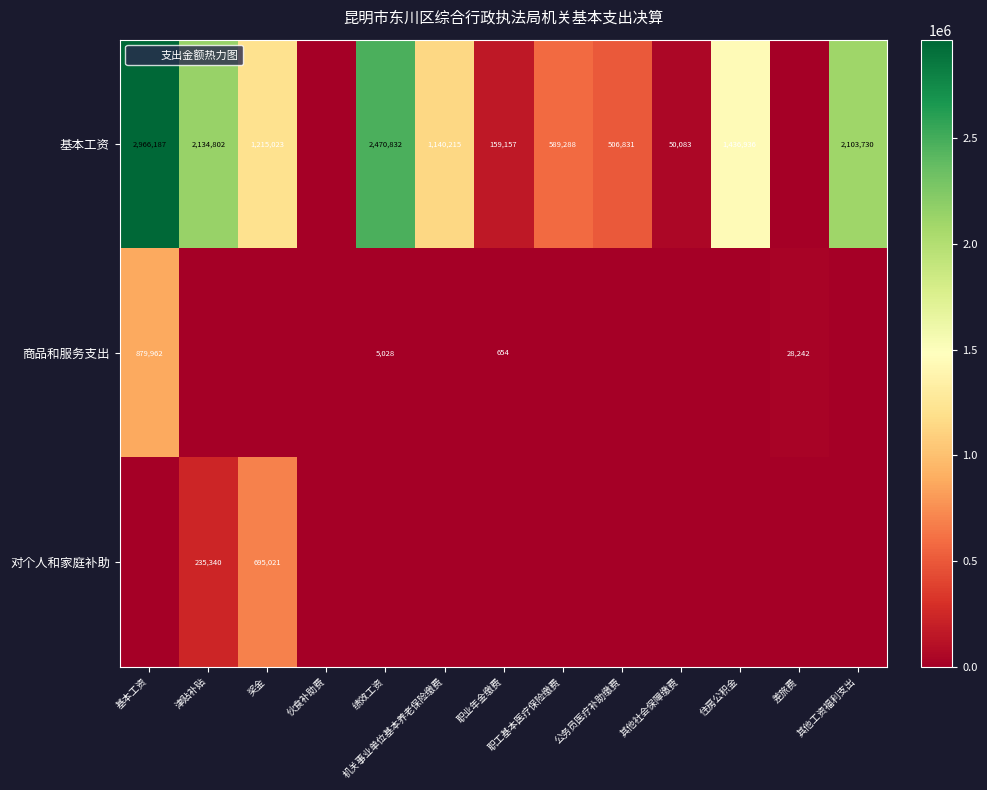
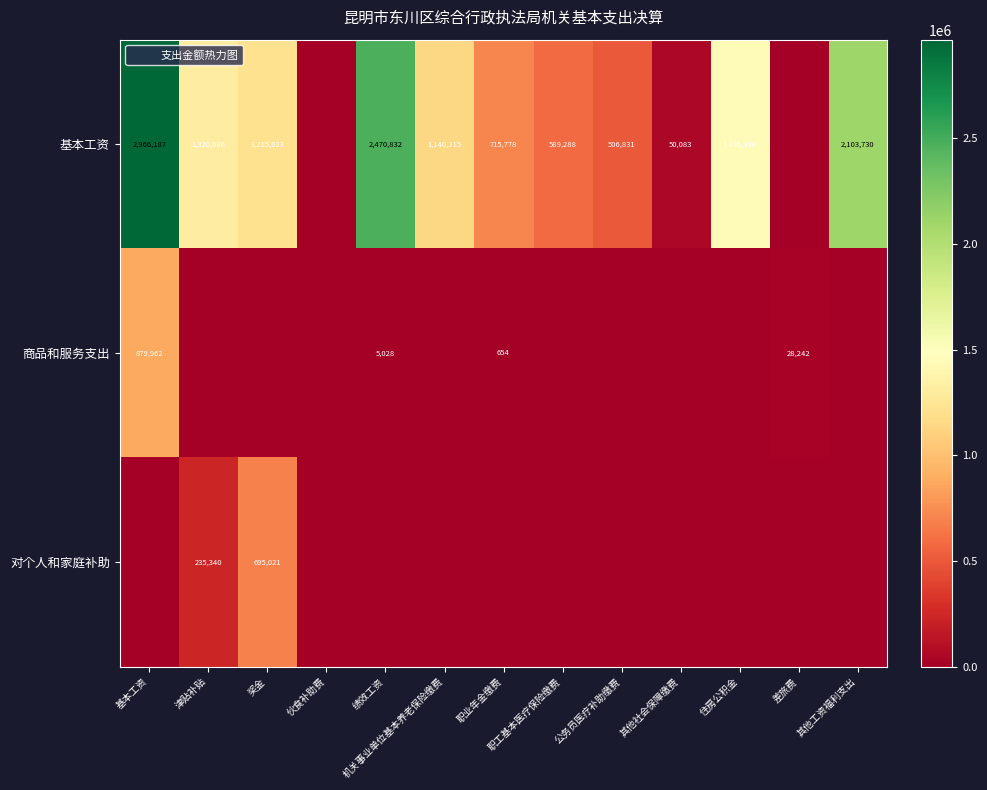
  {
    "基本工资": {
      "基本工资": "2,966,187",
-     "津贴补贴": "2,134,802",
+     "津贴补贴": "1,320,086",
      "奖金": "1,215,023",
      "绩效工资": "2,470,832",
      "机关事业单位基本养老保险缴费": "1,140,215",
-     "职业年金缴费": "159,157",
+     "职业年金缴费": "715,778",
      "职工基本医疗保险缴费": "589,288",
      "公务员医疗补助缴费": "506,831",
      "其他社会保障缴费": "50,083",
      "住房公积金": "1,436,936",
      "其他工资福利支出": "2,103,730"
    },
    "商品和服务支出": {
      "基本工资": "879,962",
      "绩效工资": "5,028",
      "职业年金缴费": "654",
      "差旅费": "28,242"
    },
    "对个人和家庭补助": {
      "津贴补贴": "235,340",
      "奖金": "695,021"
    }
  }
